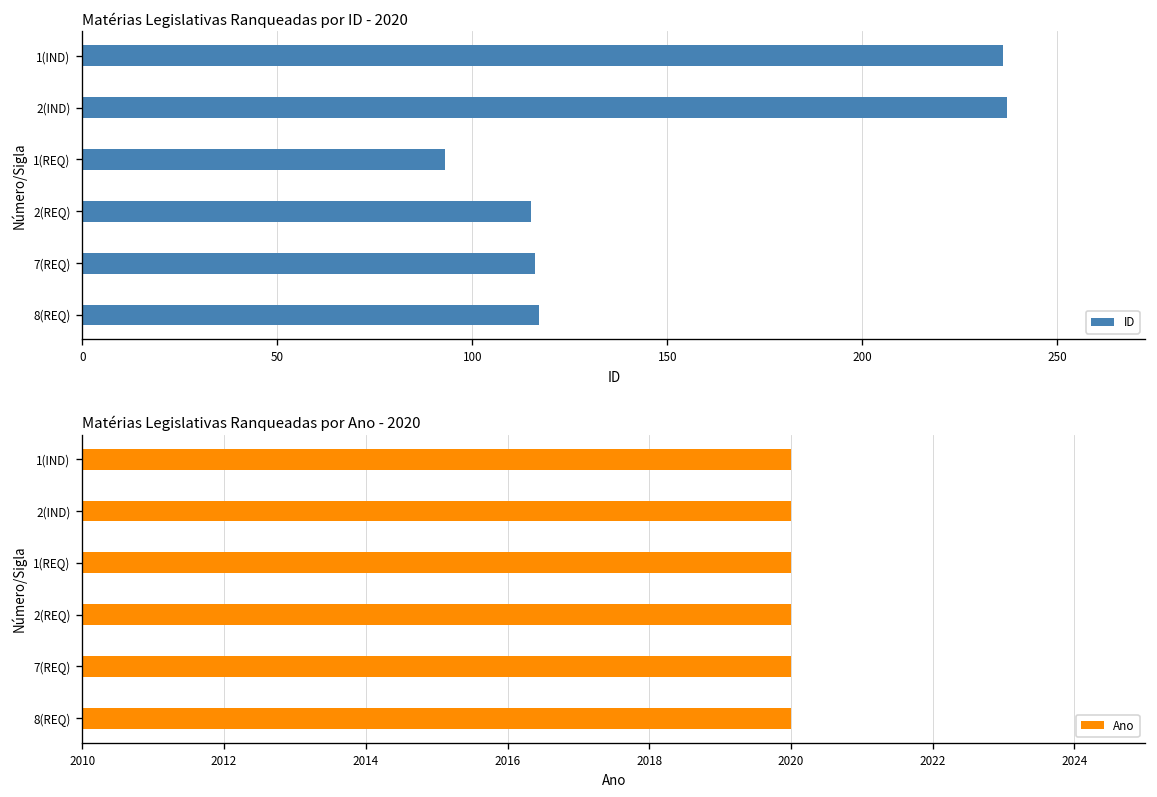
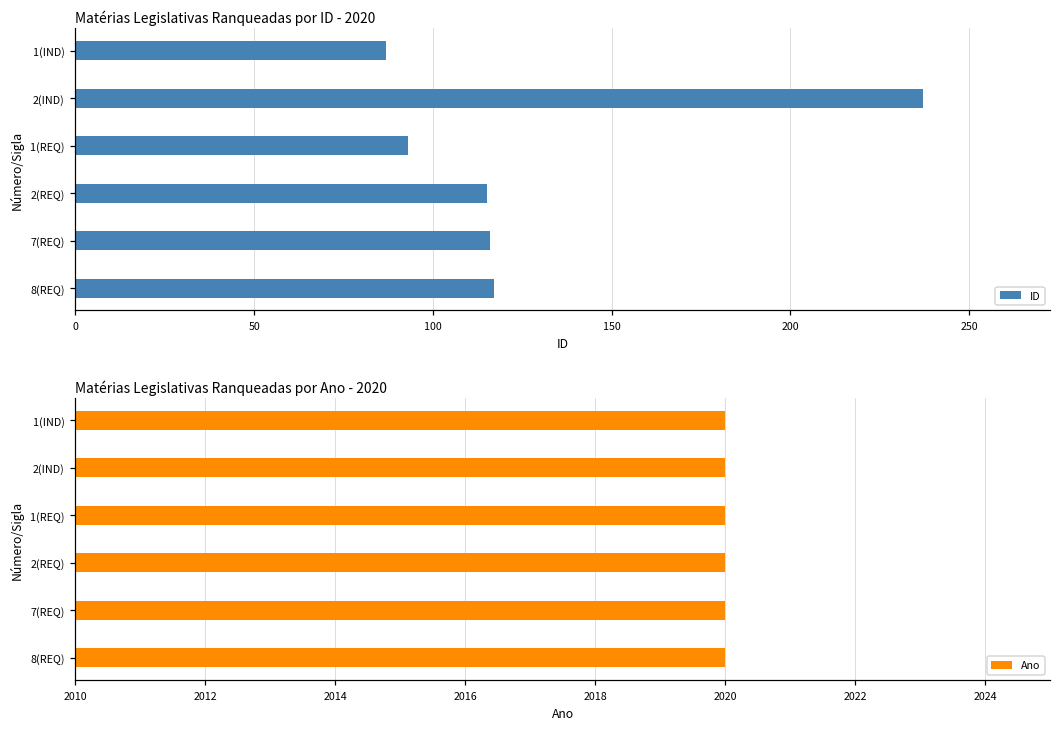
  {
    "Matérias Legislativas Ranqueadas por ID - 2020": {
-     "1(IND)": 236,
+     "1(IND)": 87,
      "2(IND)": 237,
      "1(REQ)": 93,
      "2(REQ)": 115,
      "7(REQ)": 116,
      "8(REQ)": 117
    },
    "Matérias Legislativas Ranqueadas por Ano - 2020": {
      "1(IND)": 2020.0,
      "2(IND)": 2020.0,
      "1(REQ)": 2020.0,
      "2(REQ)": 2020.0,
      "7(REQ)": 2020.0,
      "8(REQ)": 2020.0
    }
  }
